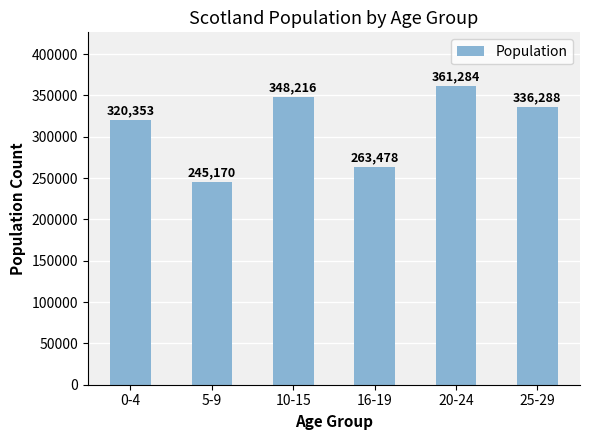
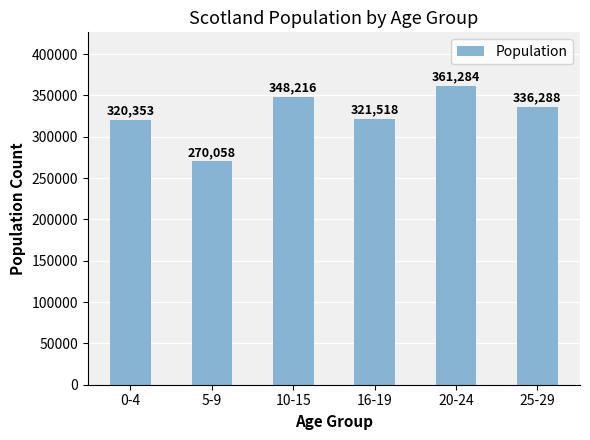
  {
    "0-4": "320,353",
-   "5-9": "245,170",
+   "5-9": "270,058",
    "10-15": "348,216",
-   "16-19": "263,478",
+   "16-19": "321,518",
    "20-24": "361,284",
    "25-29": "336,288"
  }
